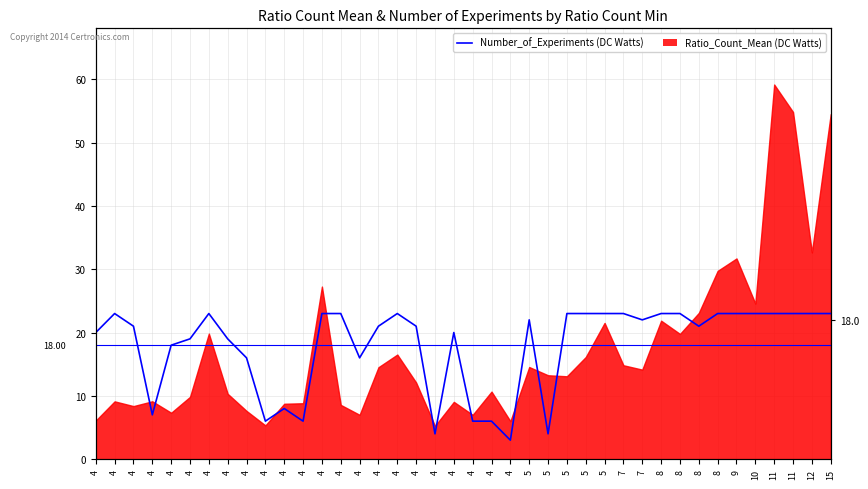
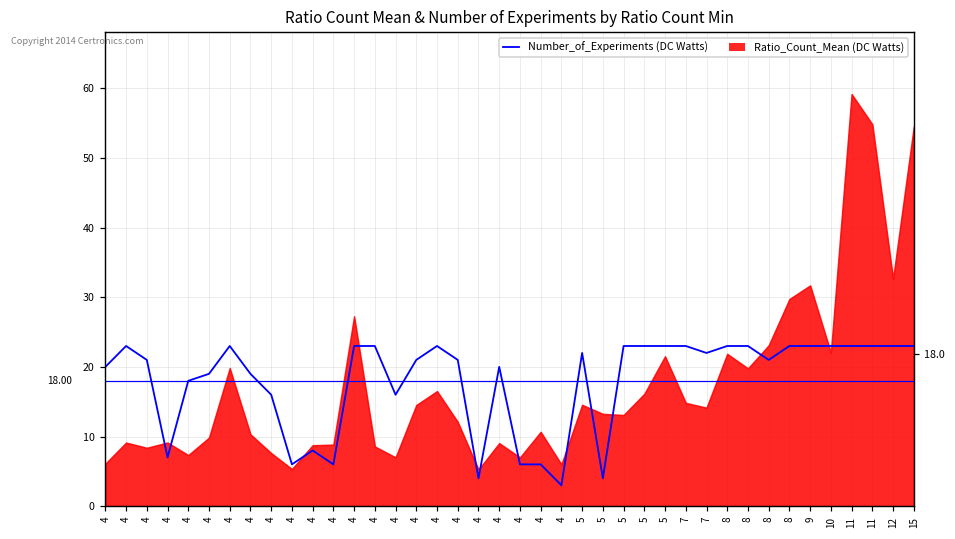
  {
    "Number_of_Experiments (DC Watts)": {
      "9": 23,
      "10": 23,
      "12": 23,
      "15": 23
    },
    "Ratio_Count_Mean (DC Watts)": {
      "9": 32,
-     "10": 25,
+     "10": 22,
      "12": 33,
      "15": 55
    }
  }
